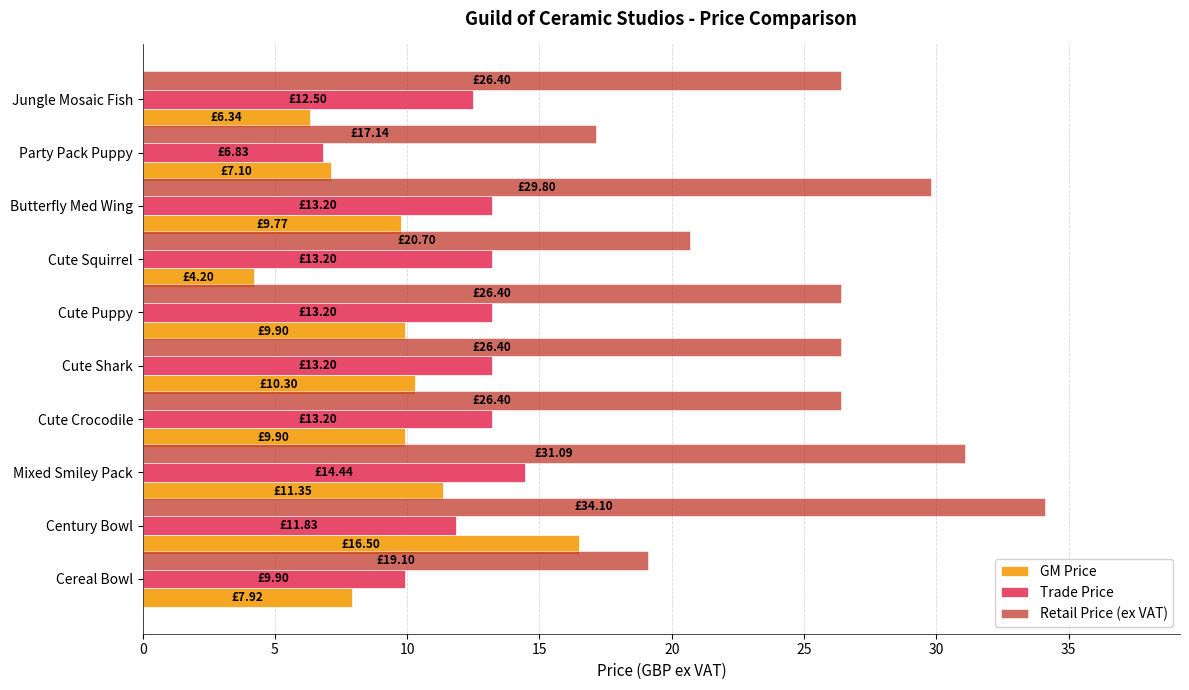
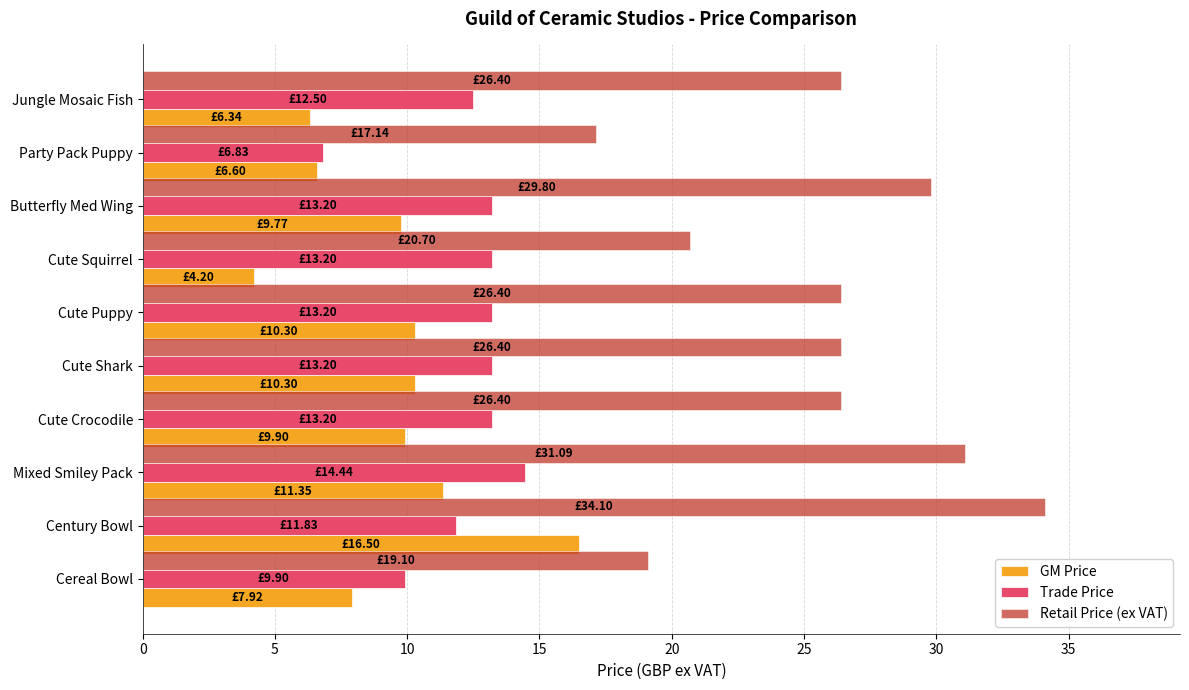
  {
    "GM Price": {
      "Jungle Mosaic Fish": "£6.34",
-     "Party Pack Puppy": "£7.10",
+     "Party Pack Puppy": "£6.60",
      "Butterfly Med Wing": "£9.77",
      "Cute Squirrel": "£4.20",
-     "Cute Puppy": "£9.90",
+     "Cute Puppy": "£10.30",
      "Cute Shark": "£10.30",
      "Cute Crocodile": "£9.90",
      "Mixed Smiley Pack": "£11.35",
      "Century Bowl": "£16.50",
      "Cereal Bowl": "£7.92"
    },
    "Trade Price": {
      "Jungle Mosaic Fish": "£12.50",
      "Party Pack Puppy": "£6.83",
      "Butterfly Med Wing": "£13.20",
      "Cute Squirrel": "£13.20",
      "Cute Puppy": "£13.20",
      "Cute Shark": "£13.20",
      "Cute Crocodile": "£13.20",
      "Mixed Smiley Pack": "£14.44",
      "Century Bowl": "£11.83",
      "Cereal Bowl": "£9.90"
    },
    "Retail Price (ex VAT)": {
      "Jungle Mosaic Fish": "£26.40",
      "Party Pack Puppy": "£17.14",
      "Butterfly Med Wing": "£29.80",
      "Cute Squirrel": "£20.70",
      "Cute Puppy": "£26.40",
      "Cute Shark": "£26.40",
      "Cute Crocodile": "£26.40",
      "Mixed Smiley Pack": "£31.09",
      "Century Bowl": "£34.10",
      "Cereal Bowl": "£19.10"
    }
  }
